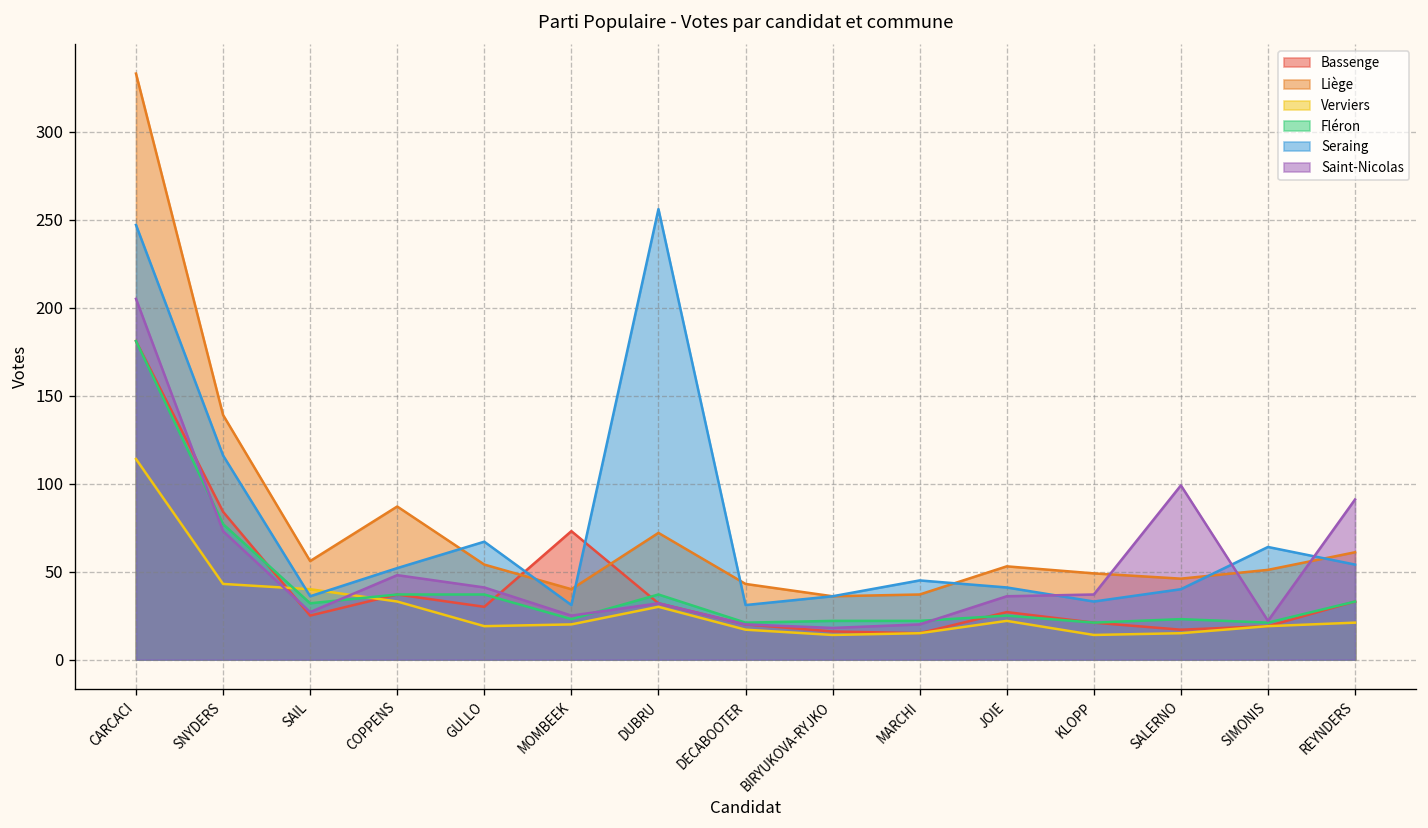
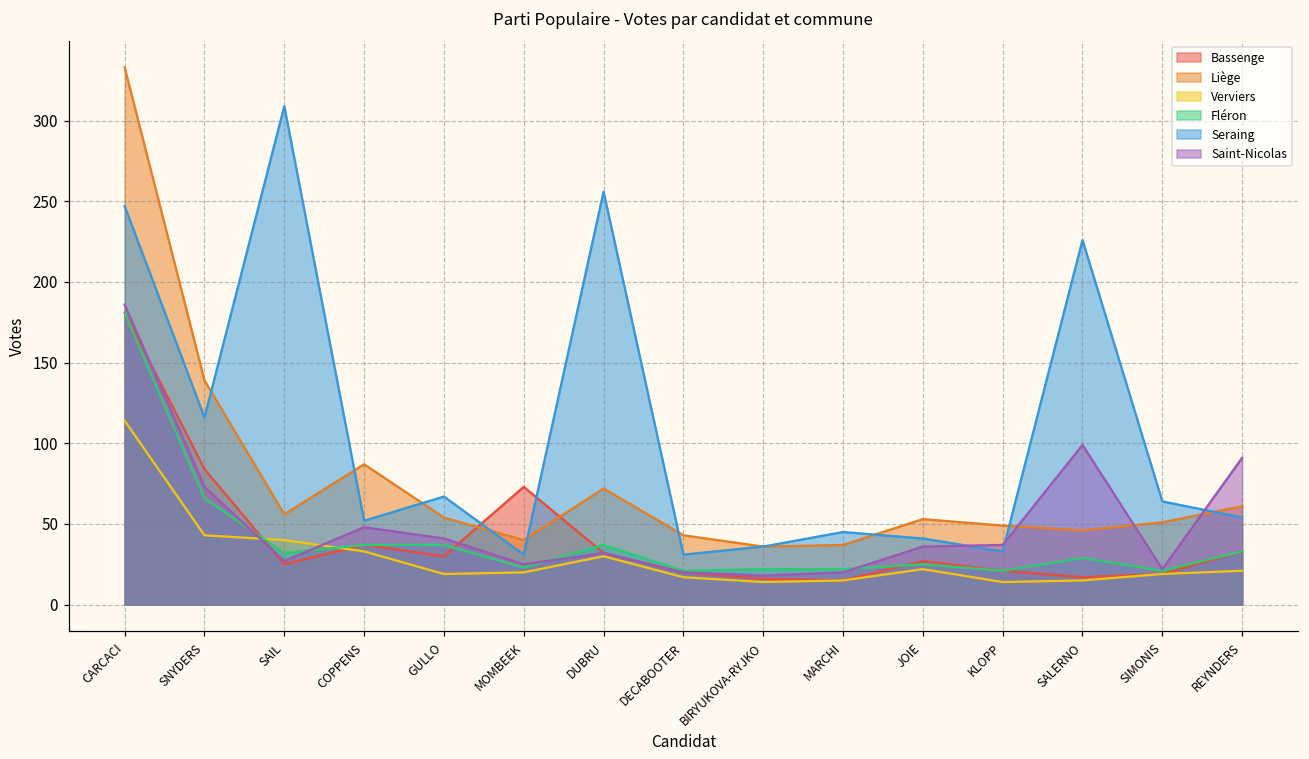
  {
    "Fléron": {
-     "SNYDERS": 77,
+     "SNYDERS": 66,
      "SAIL": 32,
      "GULLO": 37,
      "MOMBEEK": 23,
      "DUBRU": 37,
      "BIRYUKOVA-RYJKO": 22,
      "MARCHI": 22,
      "JOIE": 25,
-     "SALERNO": 23
+     "SALERNO": 29
    },
    "Seraing": {
      "CARCACI": 247,
      "SNYDERS": 116,
-     "SAIL": 36,
+     "SAIL": 309,
      "COPPENS": 52,
      "GULLO": 67,
      "MOMBEEK": 31,
      "DUBRU": 256,
      "DECABOOTER": 31,
      "MARCHI": 45,
      "JOIE": 41,
      "KLOPP": 33,
-     "SALERNO": 40,
+     "SALERNO": 226,
      "SIMONIS": 64,
      "REYNDERS": 54
    },
    "Saint-Nicolas": {
-     "CARCACI": 205,
+     "CARCACI": 186,
      "SNYDERS": 73,
      "SAIL": 27,
      "COPPENS": 48,
      "GULLO": 41,
      "MOMBEEK": 25,
      "BIRYUKOVA-RYJKO": 18,
      "MARCHI": 20,
      "JOIE": 36,
      "KLOPP": 37,
      "SALERNO": 99,
      "REYNDERS": 91
    }
  }
